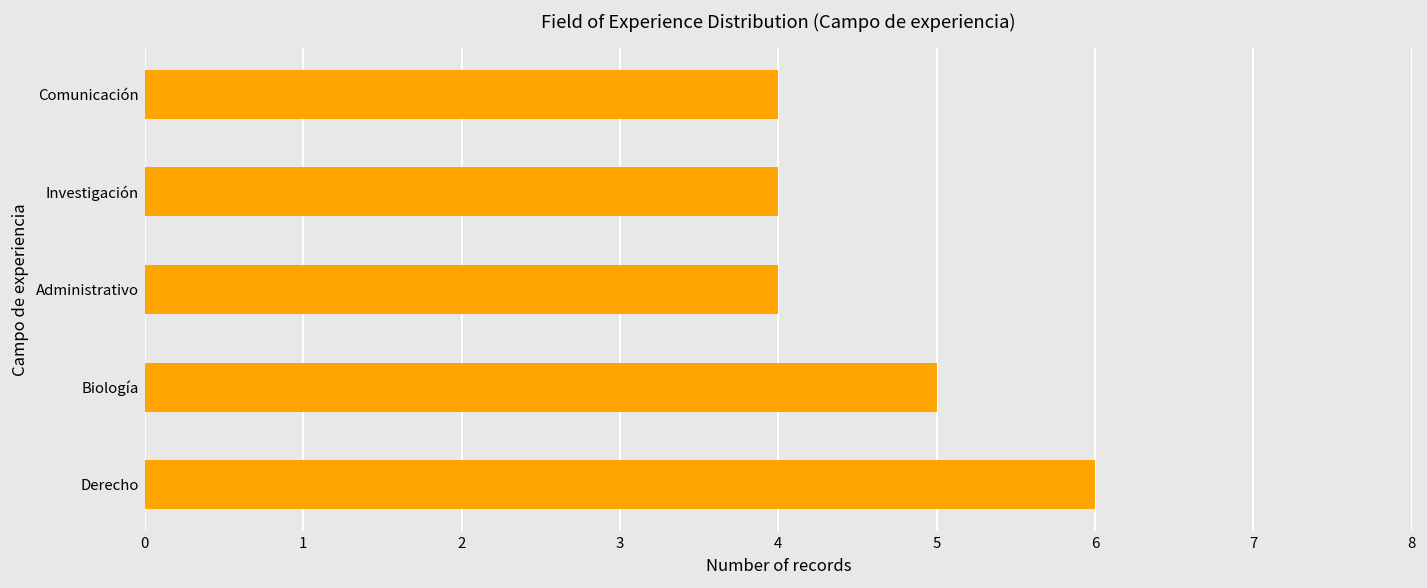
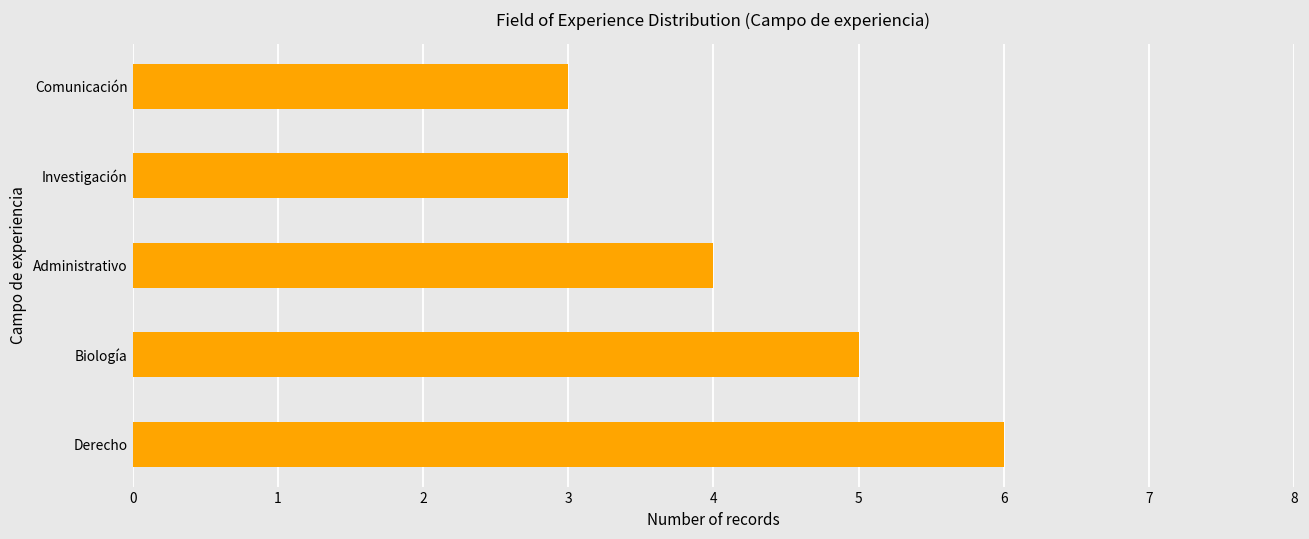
  {
-   "Comunicación": 4,
-   "Investigación": 4,
+   "Comunicación": 3,
+   "Investigación": 3,
    "Administrativo": 4,
    "Biología": 5,
    "Derecho": 6
  }
